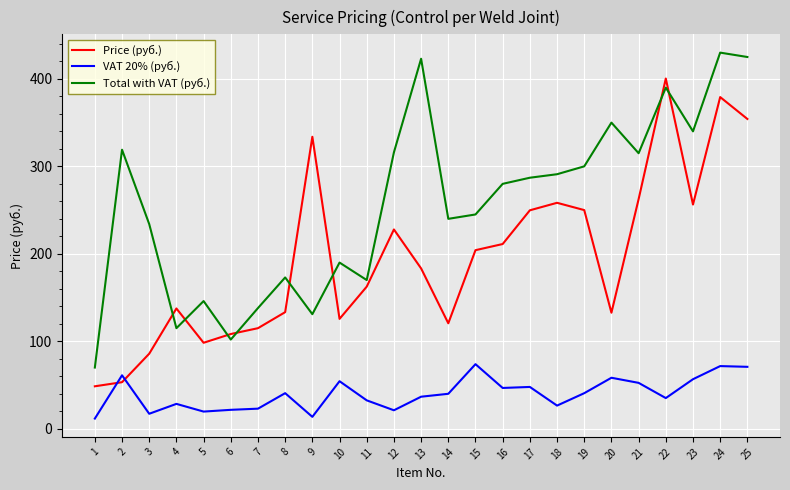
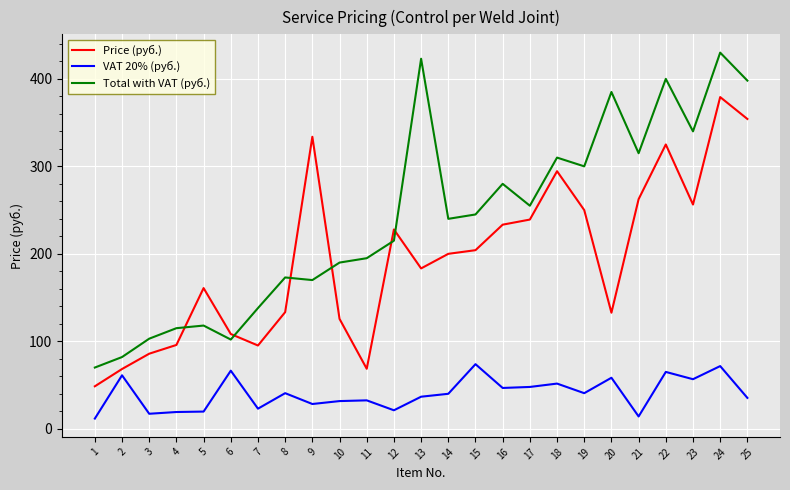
  {
    "Price (руб.)": {
      "1": 50,
-     "2": 50,
+     "2": 70,
      "3": 90,
-     "4": 140,
-     "5": 100,
+     "4": 100,
+     "5": 160,
      "6": 110,
-     "7": 120,
+     "7": 100,
      "8": 130,
      "9": 330,
      "10": 130,
-     "11": 160,
+     "11": 70,
      "12": 230,
      "13": 180,
-     "14": 120,
+     "14": 200,
      "15": 200,
-     "16": 210,
-     "17": 250,
-     "18": 260,
+     "16": 230,
+     "17": 240,
+     "18": 290,
      "19": 250,
      "20": 130,
      "21": 260,
-     "22": 400,
+     "22": 330,
      "23": 260,
      "24": 380,
      "25": 350
    },
    "VAT 20% (руб.)": {
      "1": 10,
      "2": 60,
      "3": 20,
-     "4": 30,
+     "4": 20,
      "5": 20,
-     "6": 20,
+     "6": 70,
      "7": 20,
      "8": 40,
-     "9": 10,
-     "10": 50,
+     "9": 30,
+     "10": 30,
      "11": 30,
      "12": 20,
      "13": 40,
      "14": 40,
      "15": 70,
      "16": 50,
      "17": 50,
-     "18": 30,
+     "18": 50,
      "19": 40,
      "20": 60,
-     "21": 50,
-     "22": 40,
+     "21": 10,
+     "22": 70,
      "23": 60,
      "24": 70,
-     "25": 70
+     "25": 40
    },
    "Total with VAT (руб.)": {
      "1": 70,
-     "2": 320,
-     "3": 230,
+     "2": 80,
+     "3": 100,
      "4": 120,
-     "5": 150,
+     "5": 120,
      "6": 100,
      "7": 140,
      "8": 170,
-     "9": 130,
+     "9": 170,
      "10": 190,
-     "11": 170,
-     "12": 320,
+     "11": 200,
+     "12": 220,
      "13": 420,
      "14": 240,
      "15": 250,
      "16": 280,
-     "17": 290,
-     "18": 290,
+     "17": 260,
+     "18": 310,
      "19": 300,
-     "20": 350,
+     "20": 390,
      "21": 320,
-     "22": 390,
+     "22": 400,
      "23": 340,
      "24": 430,
-     "25": 430
+     "25": 400
    }
  }
